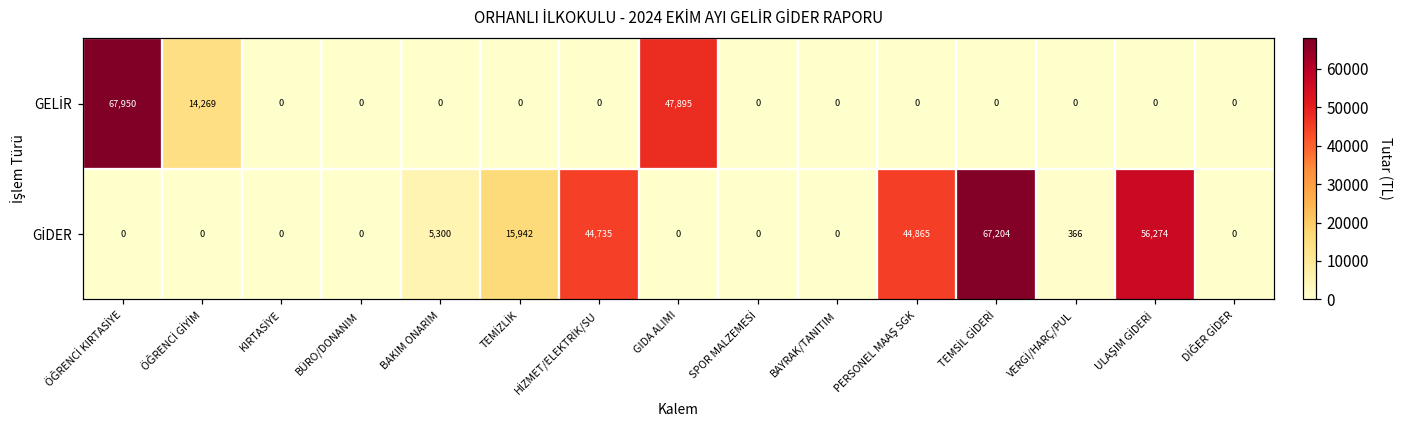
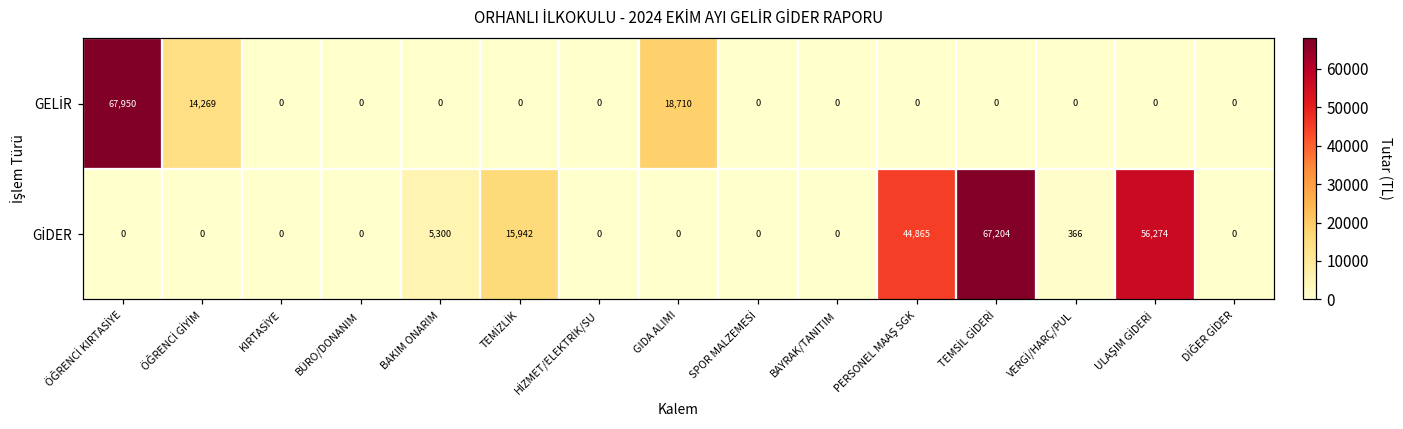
  {
    "GELİR": {
      "ÖĞRENCİ KIRTASİYE": "67,950",
      "ÖĞRENCİ GİYİM": "14,269",
      "KIRTASİYE": "0",
      "BÜRO/DONANIM": "0",
      "BAKIM ONARIM": "0",
      "TEMİZLİK": "0",
      "HİZMET/ELEKTRİK/SU": "0",
-     "GIDA ALIMI": "47,895",
+     "GIDA ALIMI": "18,710",
      "SPOR MALZEMESİ": "0",
      "BAYRAK/TANITIM": "0",
      "PERSONEL MAAŞ SGK": "0",
      "TEMSİL GİDERİ": "0",
      "VERGİ/HARÇ/PUL": "0",
      "ULAŞIM GİDERİ": "0",
      "DİĞER GİDER": "0"
    },
    "GİDER": {
      "ÖĞRENCİ KIRTASİYE": "0",
      "ÖĞRENCİ GİYİM": "0",
      "KIRTASİYE": "0",
      "BÜRO/DONANIM": "0",
      "BAKIM ONARIM": "5,300",
      "TEMİZLİK": "15,942",
-     "HİZMET/ELEKTRİK/SU": "44,735",
+     "HİZMET/ELEKTRİK/SU": "0",
      "GIDA ALIMI": "0",
      "SPOR MALZEMESİ": "0",
      "BAYRAK/TANITIM": "0",
      "PERSONEL MAAŞ SGK": "44,865",
      "TEMSİL GİDERİ": "67,204",
      "VERGİ/HARÇ/PUL": "366",
      "ULAŞIM GİDERİ": "56,274",
      "DİĞER GİDER": "0"
    }
  }
